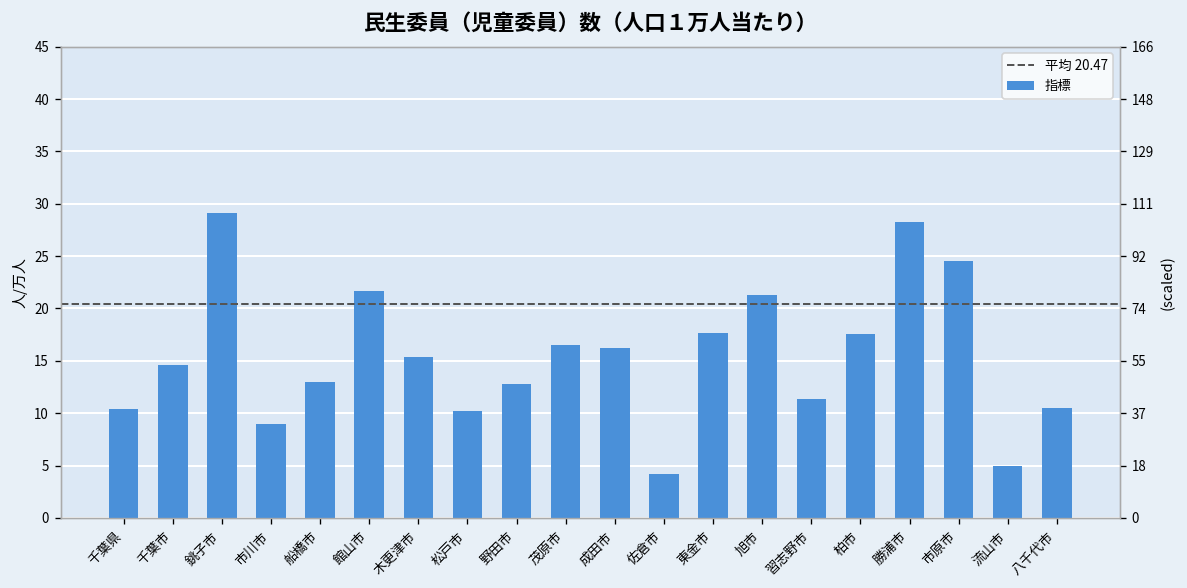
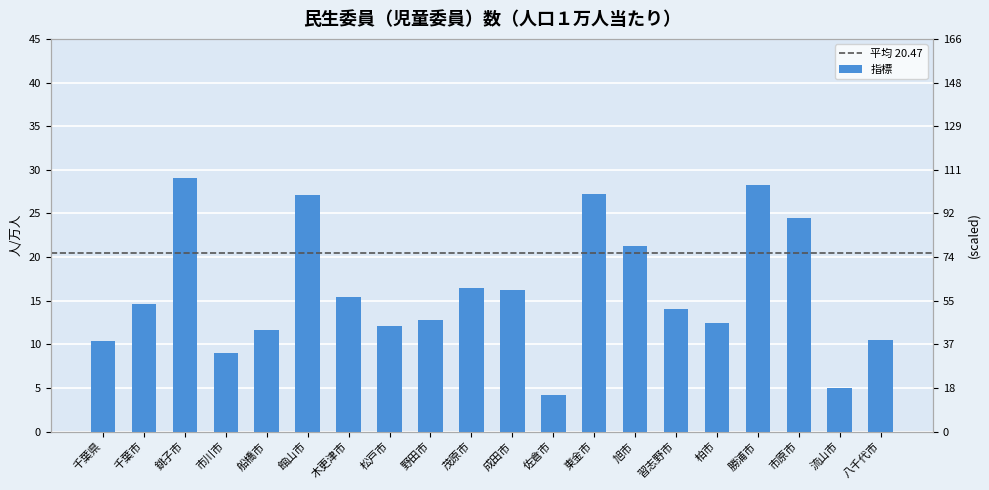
  {
    "千葉県": 10,
    "千葉市": 15,
    "銚子市": 29,
    "市川市": 9,
-   "船橋市": 13,
-   "館山市": 22,
+   "船橋市": 12,
+   "館山市": 27,
    "木更津市": 15,
-   "松戸市": 10,
+   "松戸市": 12,
    "野田市": 13,
    "茂原市": 17,
    "成田市": 16,
    "佐倉市": 4,
-   "東金市": 18,
+   "東金市": 27,
    "旭市": 21,
-   "習志野市": 11,
-   "柏市": 18,
+   "習志野市": 14,
+   "柏市": 12,
    "勝浦市": 28,
    "市原市": 25,
    "流山市": 5,
    "八千代市": 11
  }
